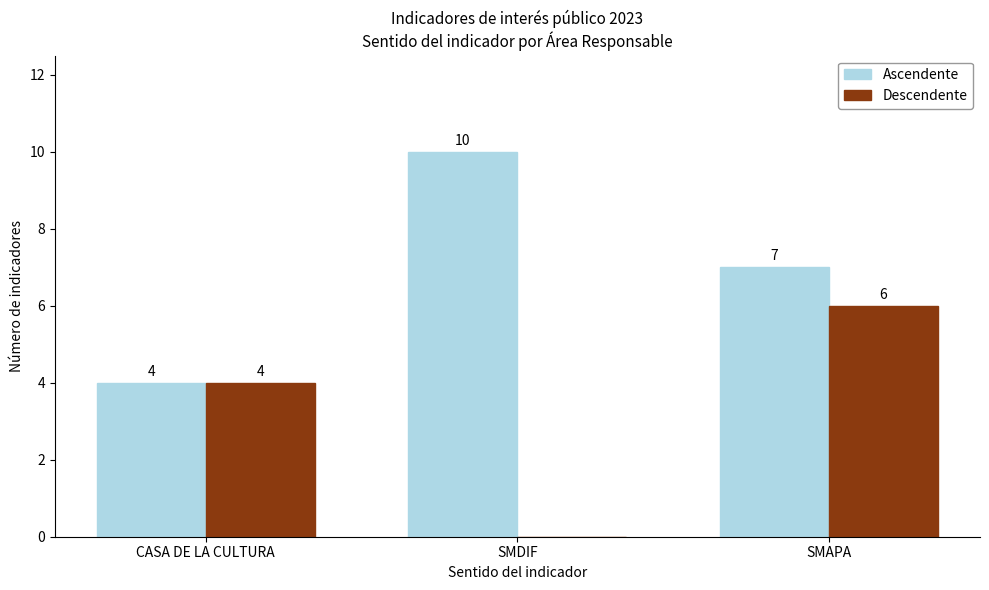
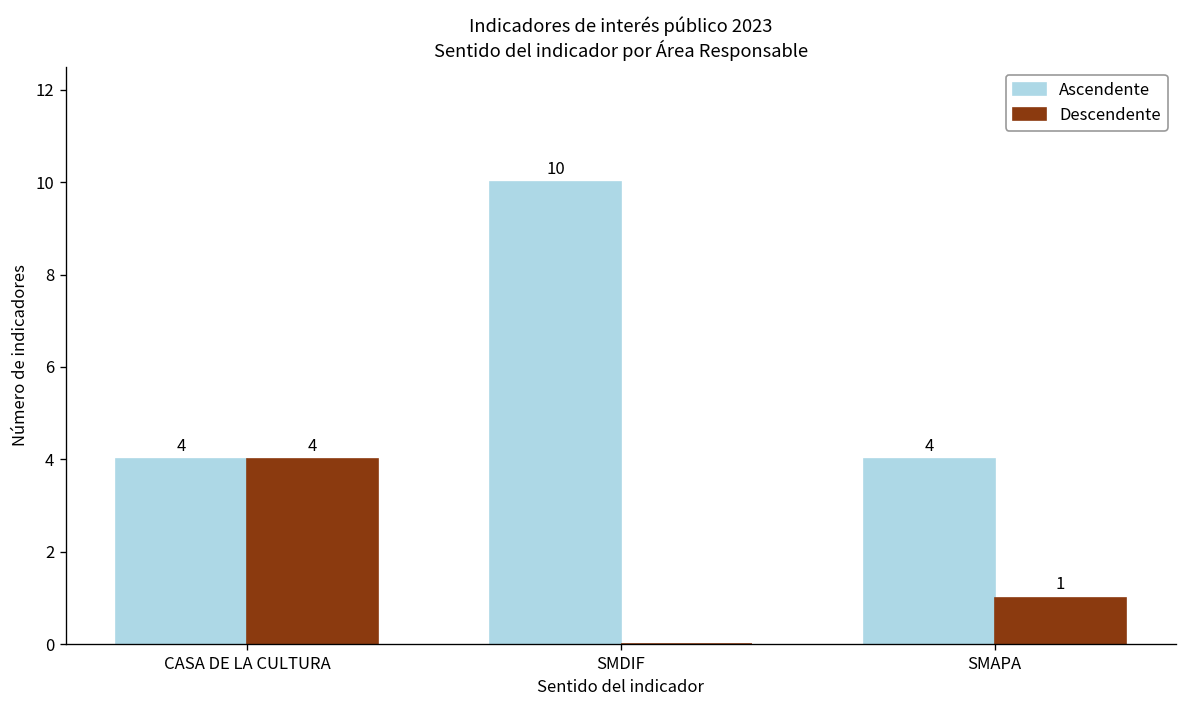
  {
    "Ascendente": {
      "CASA DE LA CULTURA": 4,
      "SMDIF": 10,
-     "SMAPA": 7
+     "SMAPA": 4
    },
    "Descendente": {
      "CASA DE LA CULTURA": 4,
-     "SMAPA": 6
+     "SMAPA": 1
    }
  }
